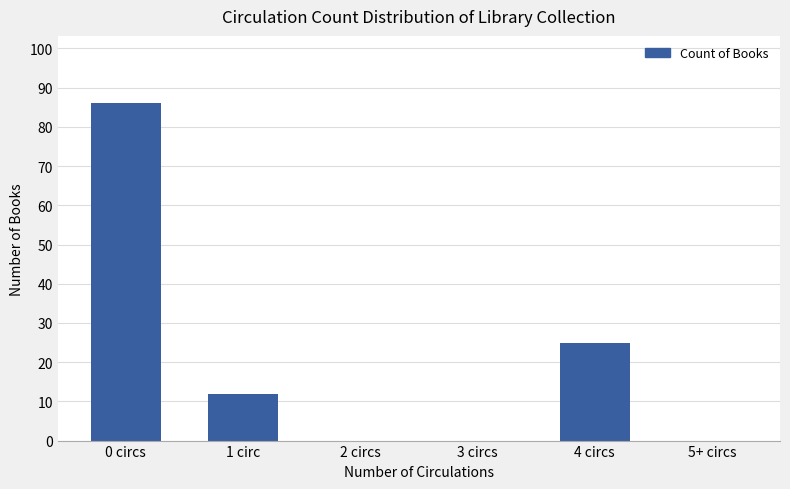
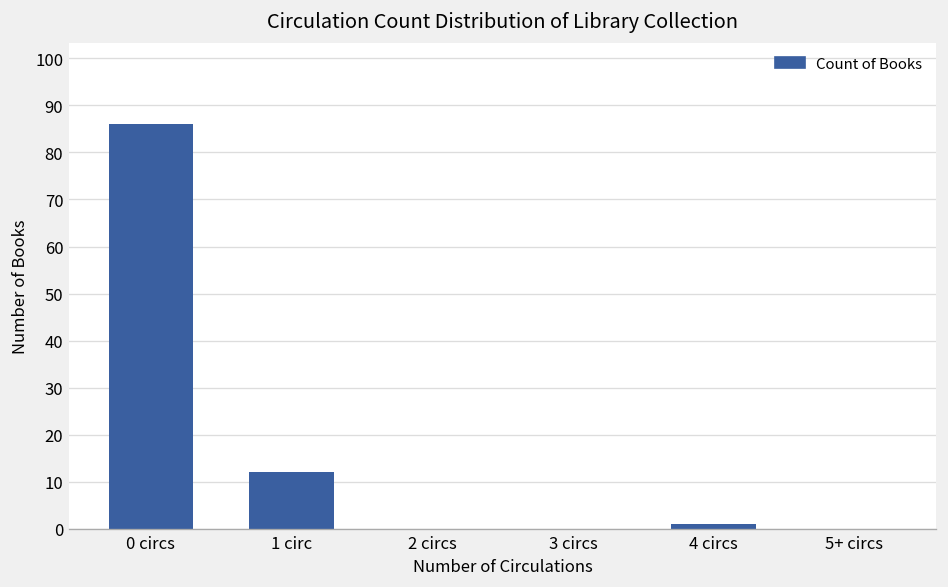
  {
    "0 circs": 86,
    "1 circ": 12,
    "2 circs": 0,
    "3 circs": 0,
-   "4 circs": 25,
+   "4 circs": 1,
    "5+ circs": 0
  }
